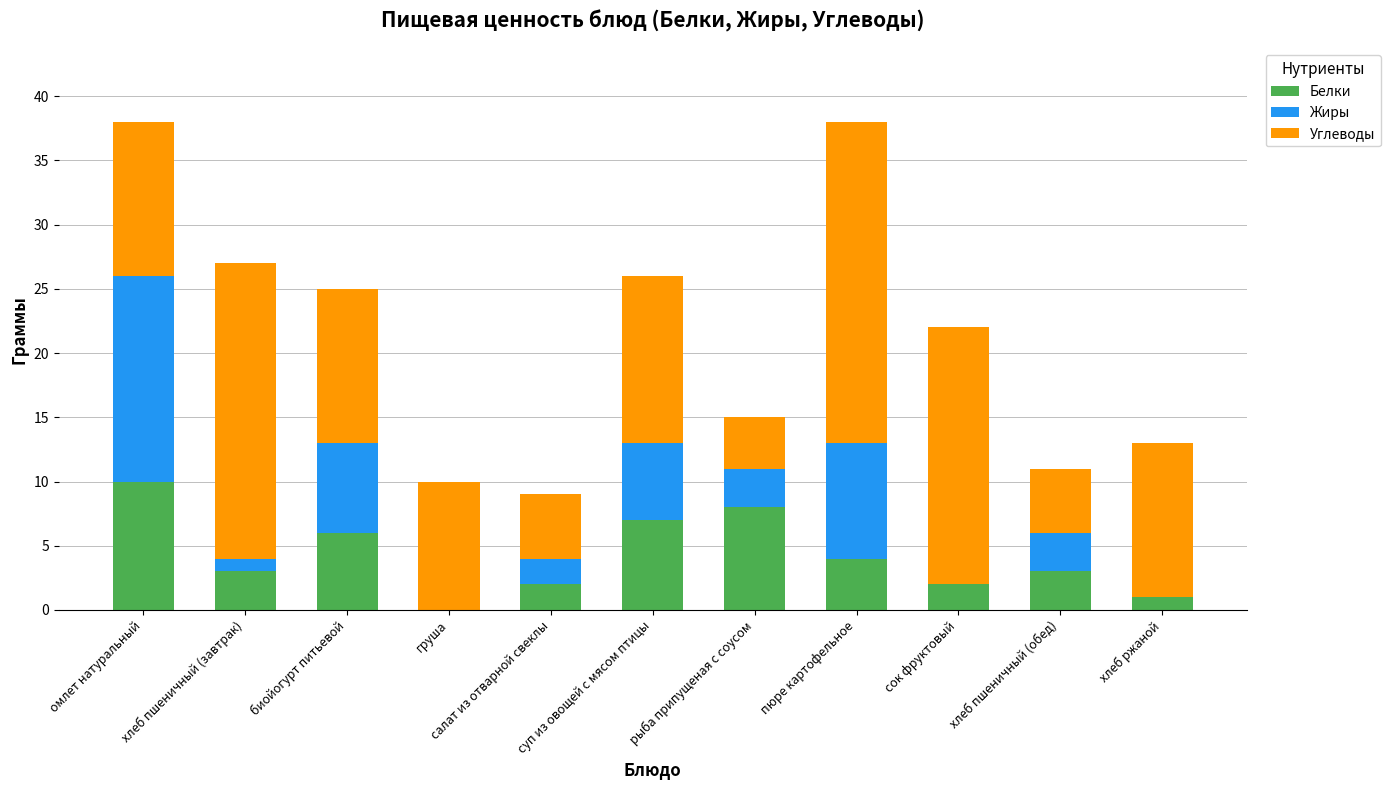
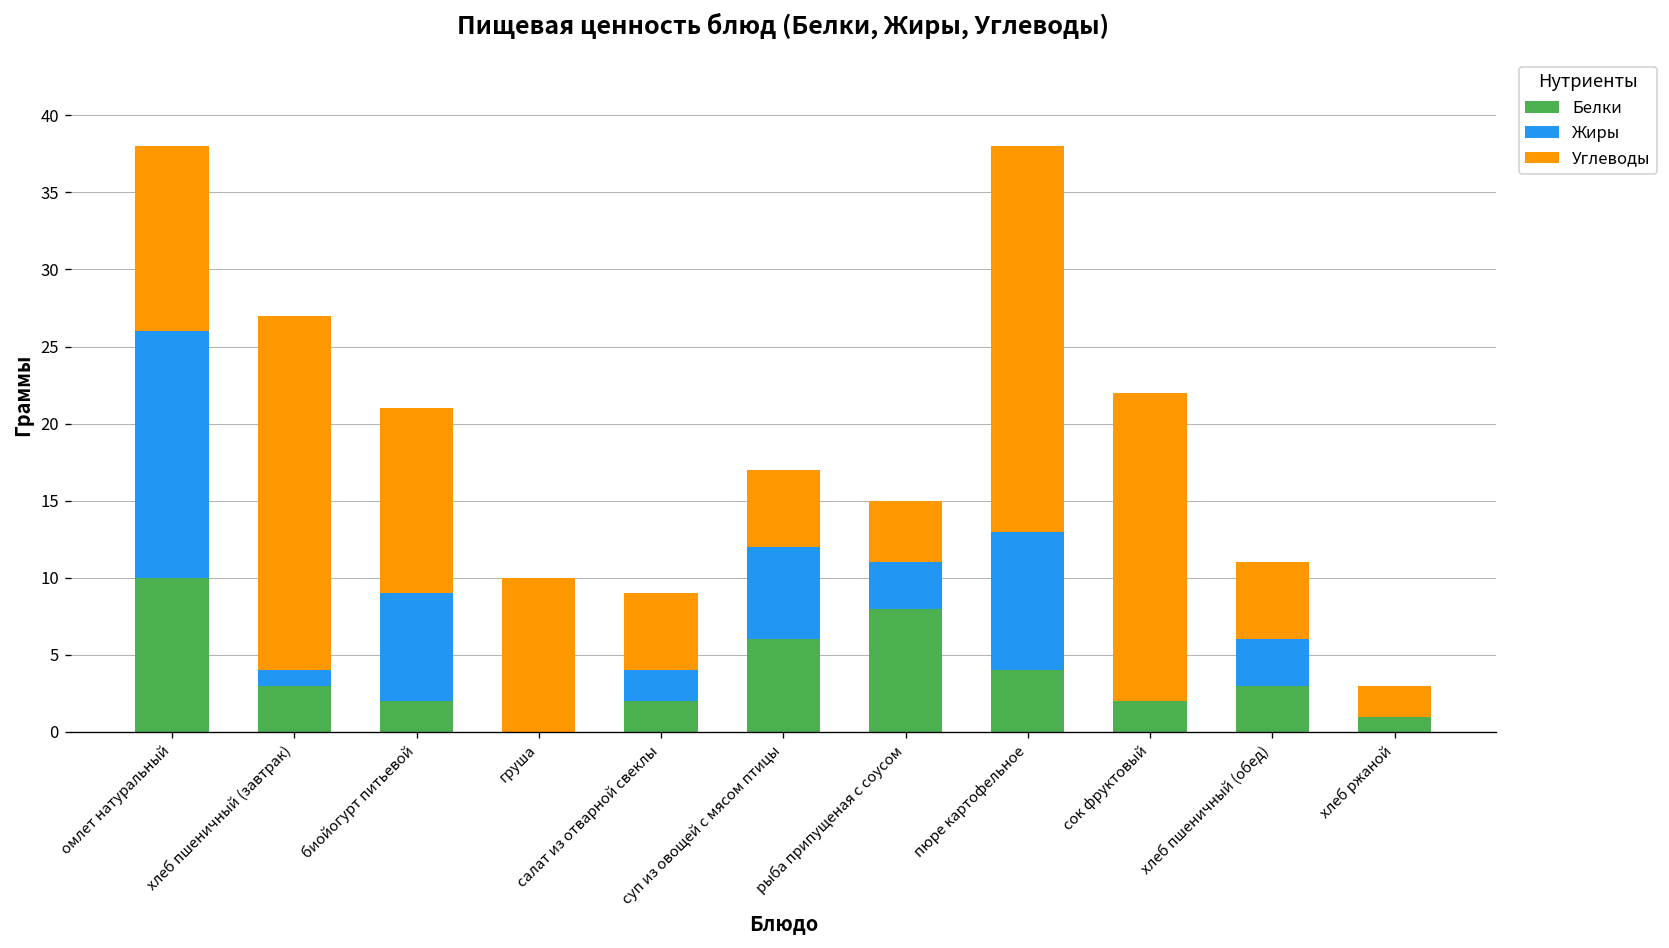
  {
    "Белки": {
      "омлет натуральный": 10,
      "хлеб пшеничный (завтрак)": 3,
-     "биойогурт питьевой": 6,
+     "биойогурт питьевой": 2,
      "груша": 0,
      "салат из отварной свеклы": 2,
-     "суп из овощей с мясом птицы": 7,
+     "суп из овощей с мясом птицы": 6,
      "рыба припущеная с соусом": 8,
      "пюре картофельное": 4,
      "сок фруктовый": 2,
      "хлеб пшеничный (обед)": 3,
      "хлеб ржаной": 1
    },
    "Жиры": {
      "омлет натуральный": 16,
      "хлеб пшеничный (завтрак)": 1,
      "биойогурт питьевой": 7,
      "груша": 0,
      "салат из отварной свеклы": 2,
      "суп из овощей с мясом птицы": 6,
      "рыба припущеная с соусом": 3,
      "пюре картофельное": 9,
      "сок фруктовый": 0,
      "хлеб пшеничный (обед)": 3,
      "хлеб ржаной": 0
    },
    "Углеводы": {
      "омлет натуральный": 12,
      "хлеб пшеничный (завтрак)": 23,
      "биойогурт питьевой": 12,
      "груша": 10,
      "салат из отварной свеклы": 5,
-     "суп из овощей с мясом птицы": 13,
+     "суп из овощей с мясом птицы": 5,
      "рыба припущеная с соусом": 4,
      "пюре картофельное": 25,
      "сок фруктовый": 20,
      "хлеб пшеничный (обед)": 5,
-     "хлеб ржаной": 12
+     "хлеб ржаной": 2
    }
  }
